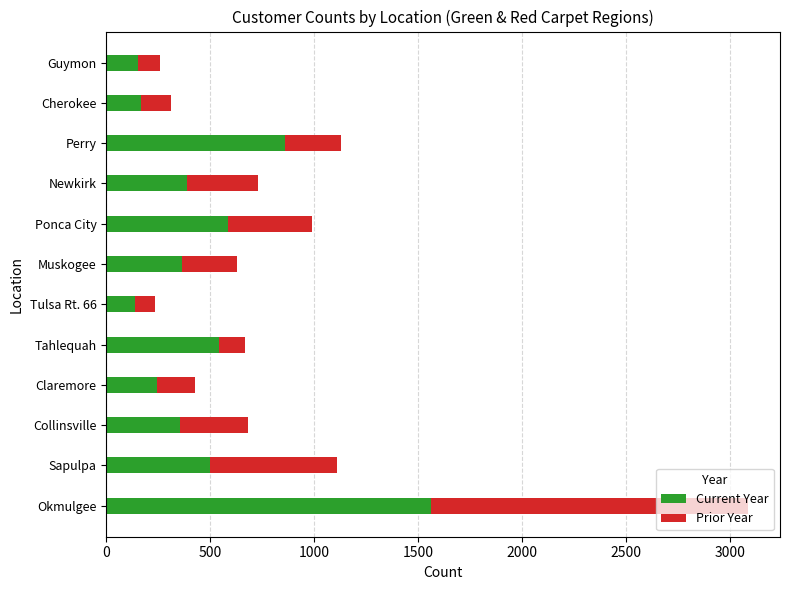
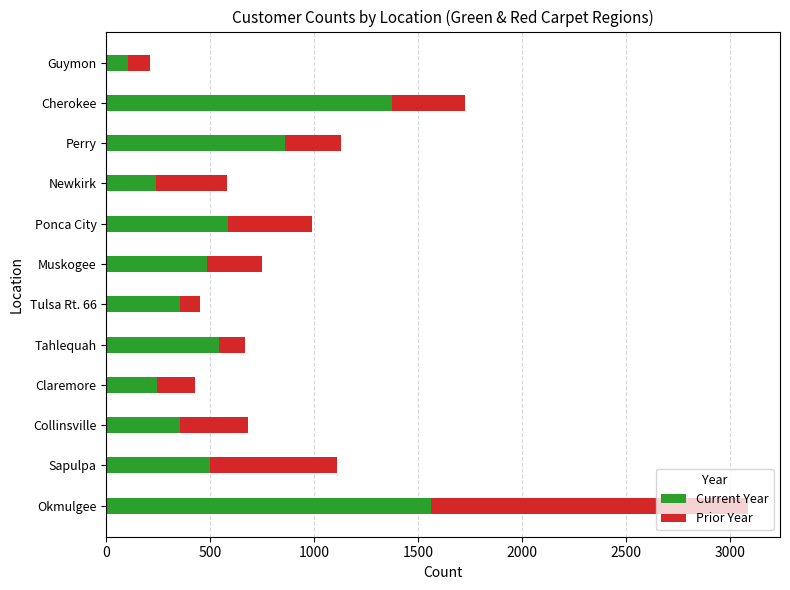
  {
    "Current Year": {
-     "Guymon": 150,
-     "Cherokee": 170,
+     "Guymon": 100,
+     "Cherokee": 1380,
      "Perry": 860,
-     "Newkirk": 390,
+     "Newkirk": 240,
      "Ponca City": 590,
-     "Muskogee": 360,
-     "Tulsa Rt. 66": 140,
+     "Muskogee": 480,
+     "Tulsa Rt. 66": 350,
      "Tahlequah": 540,
      "Claremore": 250,
      "Collinsville": 360,
      "Sapulpa": 500,
      "Okmulgee": 1560
    },
    "Prior Year": {
      "Guymon": 110,
-     "Cherokee": 140,
+     "Cherokee": 350,
      "Perry": 270,
      "Newkirk": 340,
      "Ponca City": 400,
      "Muskogee": 270,
      "Tulsa Rt. 66": 100,
      "Tahlequah": 130,
      "Claremore": 180,
      "Collinsville": 320,
      "Sapulpa": 610
    }
  }
